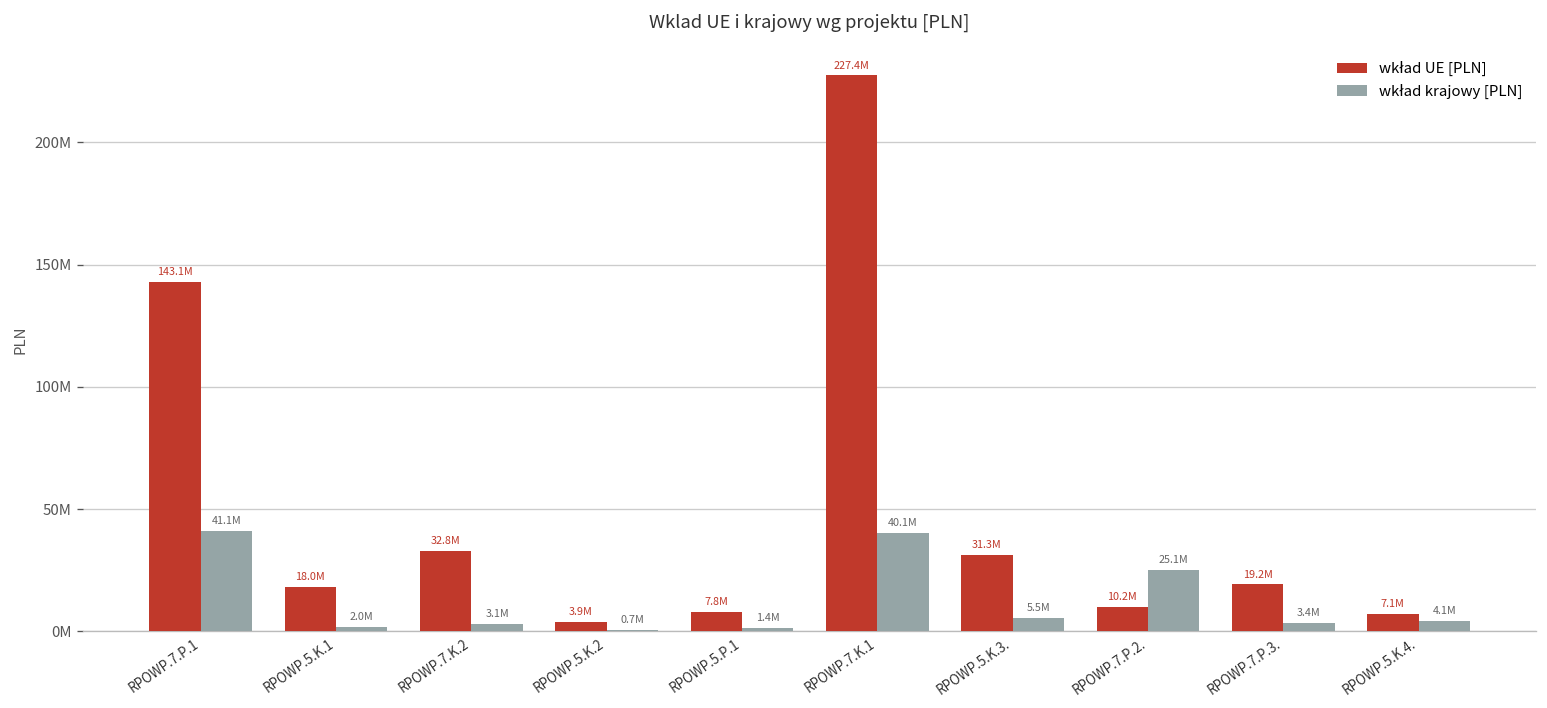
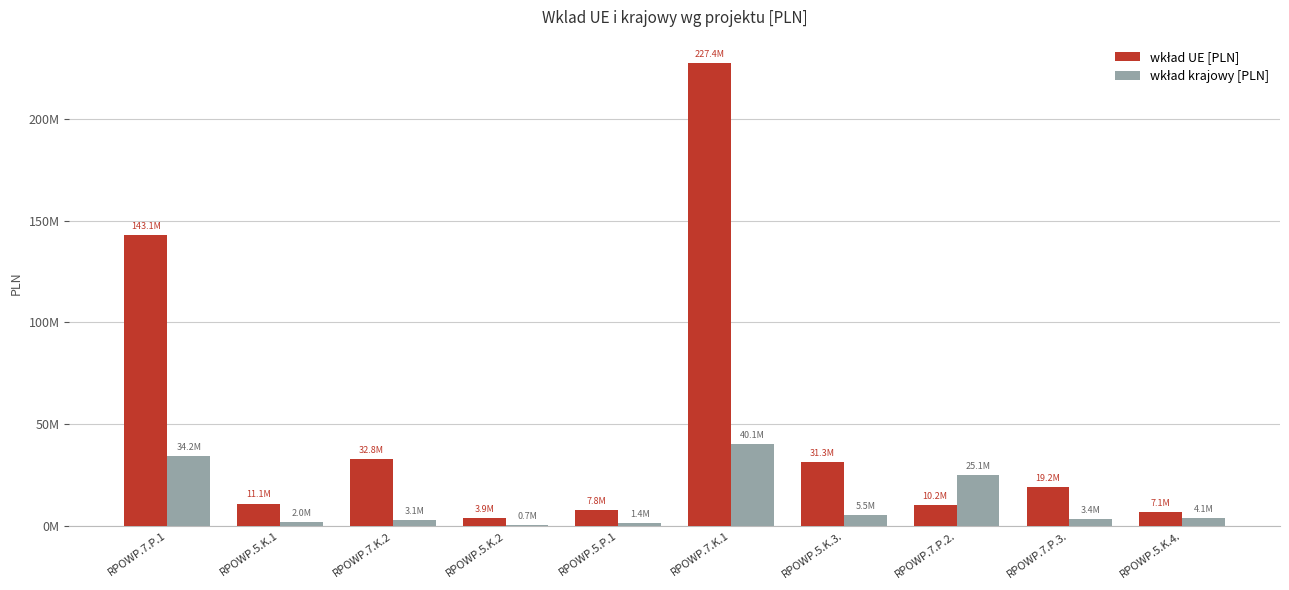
  {
    "wkład UE [PLN]": {
      "RPOWP.7.P.1": "143.1M",
-     "RPOWP.5.K.1": "18.0M",
+     "RPOWP.5.K.1": "11.1M",
      "RPOWP.7.K.2": "32.8M",
      "RPOWP.5.K.2": "3.9M",
      "RPOWP.5.P.1": "7.8M",
      "RPOWP.7.K.1": "227.4M",
      "RPOWP.5.K.3.": "31.3M",
      "RPOWP.7.P.2.": "10.2M",
      "RPOWP.7.P.3.": "19.2M",
      "RPOWP.5.K.4.": "7.1M"
    },
    "wkład krajowy [PLN]": {
-     "RPOWP.7.P.1": "41.1M",
+     "RPOWP.7.P.1": "34.2M",
      "RPOWP.5.K.1": "2.0M",
      "RPOWP.7.K.2": "3.1M",
      "RPOWP.5.K.2": "0.7M",
      "RPOWP.5.P.1": "1.4M",
      "RPOWP.7.K.1": "40.1M",
      "RPOWP.5.K.3.": "5.5M",
      "RPOWP.7.P.2.": "25.1M",
      "RPOWP.7.P.3.": "3.4M",
      "RPOWP.5.K.4.": "4.1M"
    }
  }
